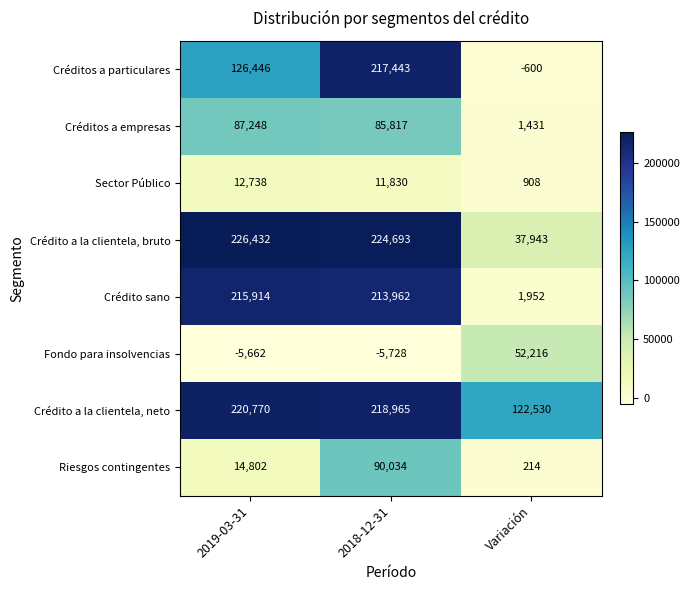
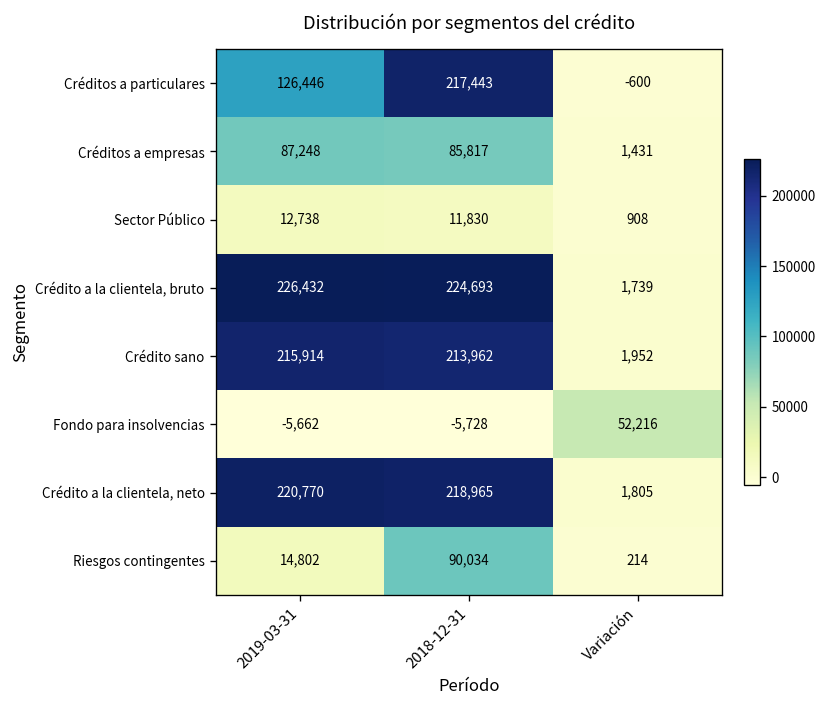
  {
    "Créditos a particulares": {
      "2019-03-31": "126,446",
      "2018-12-31": "217,443",
      "Variación": "-600"
    },
    "Créditos a empresas": {
      "2019-03-31": "87,248",
      "2018-12-31": "85,817",
      "Variación": "1,431"
    },
    "Sector Público": {
      "2019-03-31": "12,738",
      "2018-12-31": "11,830",
      "Variación": "908"
    },
    "Crédito a la clientela, bruto": {
      "2019-03-31": "226,432",
      "2018-12-31": "224,693",
-     "Variación": "37,943"
+     "Variación": "1,739"
    },
    "Crédito sano": {
      "2019-03-31": "215,914",
      "2018-12-31": "213,962",
      "Variación": "1,952"
    },
    "Fondo para insolvencias": {
      "2019-03-31": "-5,662",
      "2018-12-31": "-5,728",
      "Variación": "52,216"
    },
    "Crédito a la clientela, neto": {
      "2019-03-31": "220,770",
      "2018-12-31": "218,965",
-     "Variación": "122,530"
+     "Variación": "1,805"
    },
    "Riesgos contingentes": {
      "2019-03-31": "14,802",
      "2018-12-31": "90,034",
      "Variación": "214"
    }
  }
